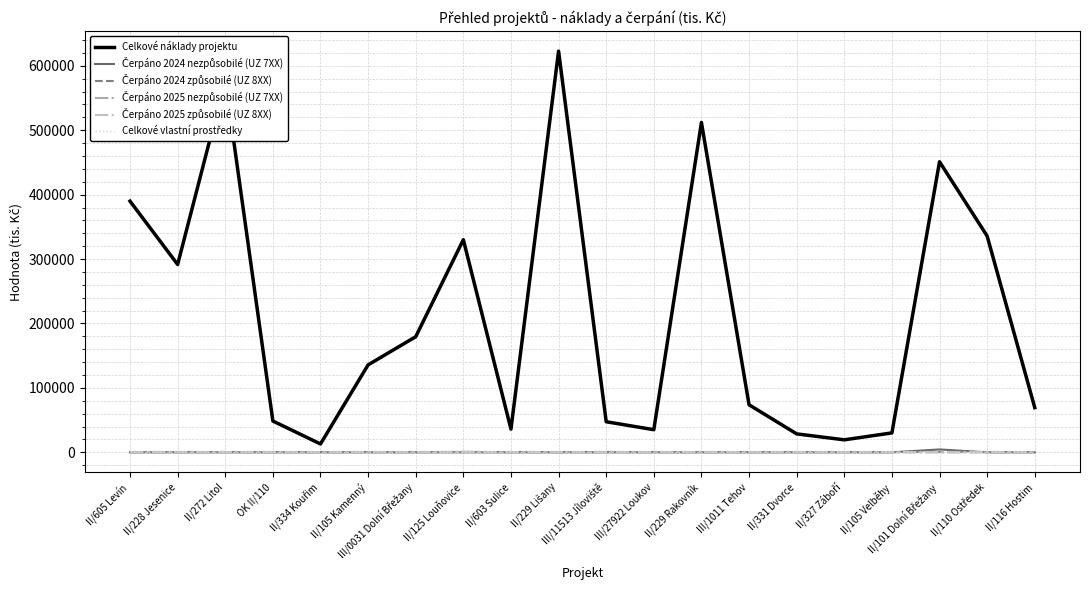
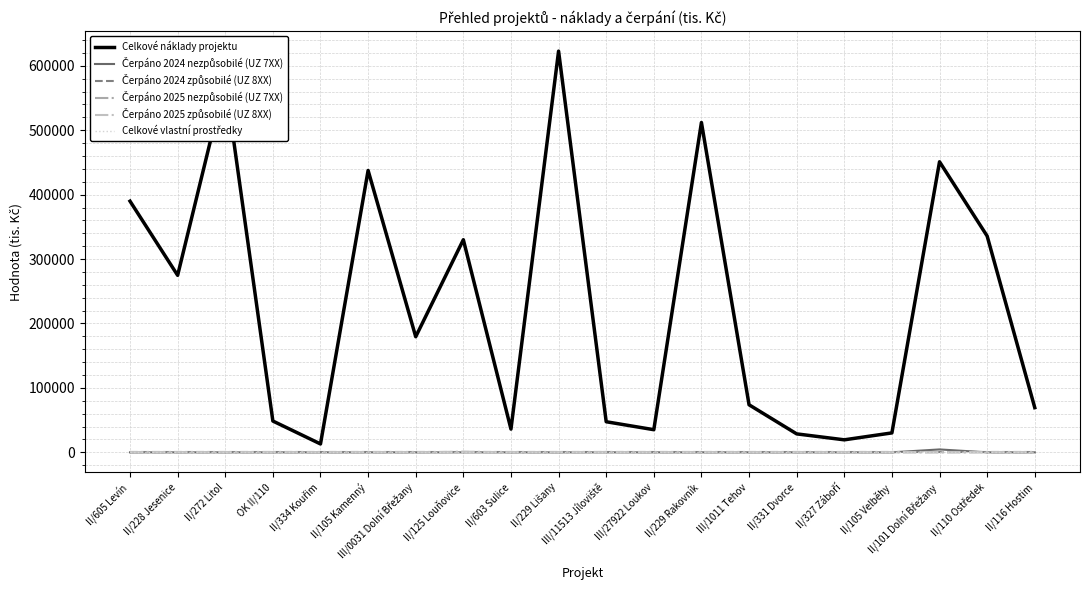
  {
    "Celkové náklady projektu": {
      "II/605 Levín": 390000,
-     "II/228 Jesenice": 290000,
+     "II/228 Jesenice": 270000,
      "OK II/110": 50000,
      "II/334 Kouřim": 10000,
-     "II/105 Kamenný": 140000,
+     "II/105 Kamenný": 440000,
      "III/0031 Dolní Břežany": 180000,
      "II/125 Louňovice": 330000,
      "II/603 Sulice": 40000,
      "II/229 Lišany": 620000,
      "III/11513 Jíloviště": 50000,
      "III/27922 Loukov": 40000,
      "II/229 Rakovník": 510000,
      "III/1011 Tehov": 70000,
      "II/331 Dvorce": 30000,
      "II/327 Záboří": 20000,
      "II/105 Velběhy": 30000,
      "II/101 Dolní Břežany": 450000,
      "II/110 Ostředek": 340000,
      "II/116 Hostim": 70000
    },
    "Čerpáno 2024 nezpůsobilé (UZ 7XX)": {
      "II/101 Dolní Břežany": 0
    },
    "Celkové vlastní prostředky": {
      "II/101 Dolní Břežany": 0
    }
  }
